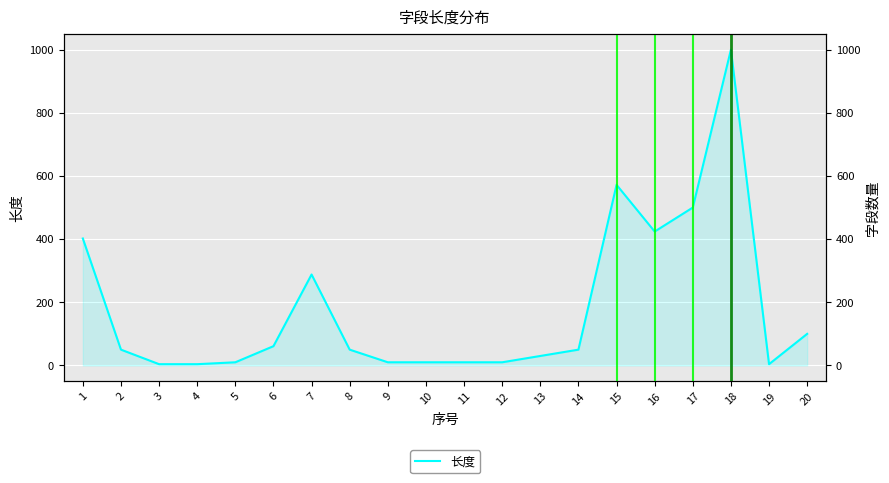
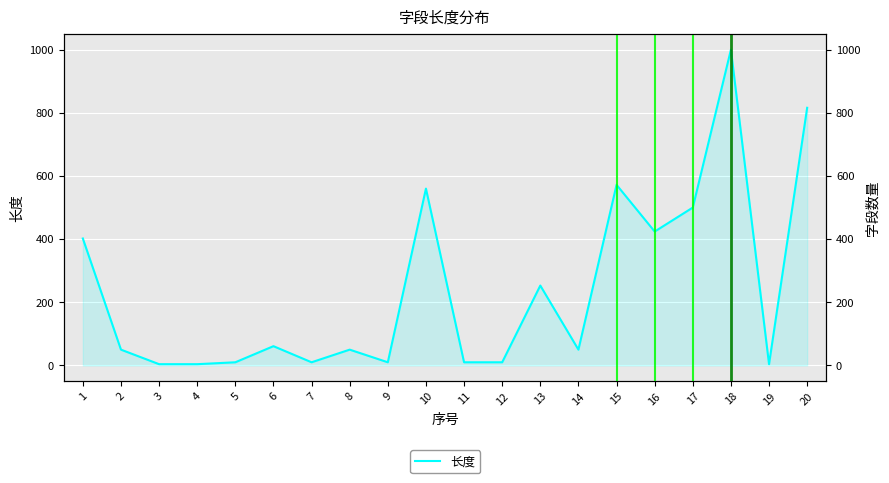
  {
    "1": 400,
    "2": 50,
    "3": 0,
    "4": 0,
    "5": 10,
    "6": 60,
-   "7": 290,
+   "7": 10,
    "8": 50,
    "9": 10,
-   "10": 10,
+   "10": 560,
    "11": 10,
    "12": 10,
-   "13": 30,
+   "13": 250,
    "14": 50,
    "15": 570,
    "16": 420,
    "17": 500,
    "18": 1000,
    "19": 0,
-   "20": 100
+   "20": 820
  }
